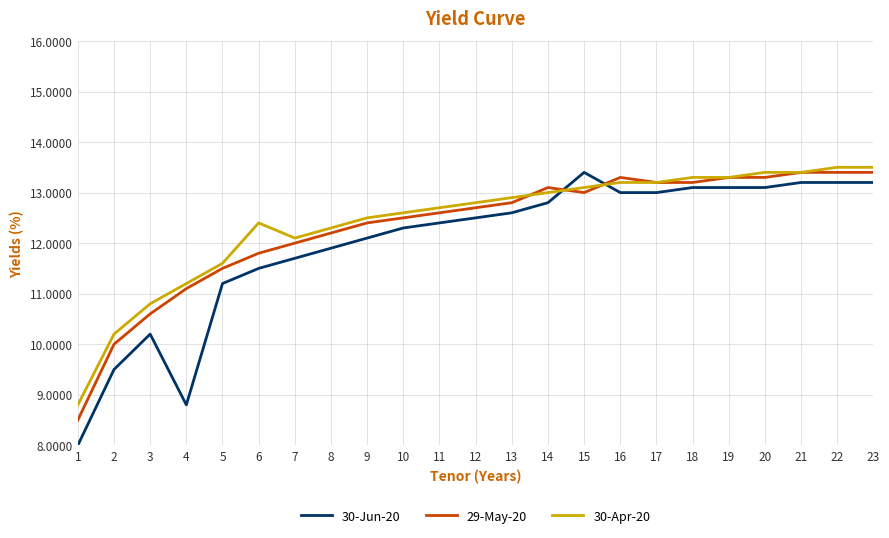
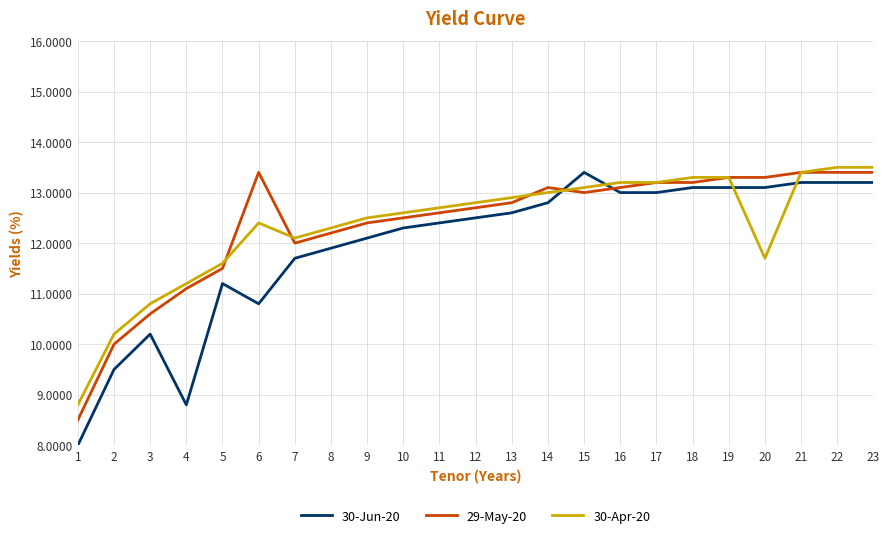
  {
    "30-Jun-20": {
      "1": 8.0,
      "2": 9.5,
      "3": 10.2,
      "4": 8.8,
      "5": 11.2,
-     "6": 11.5,
+     "6": 10.8,
      "7": 11.7,
      "8": 11.9,
      "9": 12.1,
      "10": 12.3,
      "11": 12.4,
      "12": 12.5,
      "13": 12.6,
      "14": 12.8,
      "15": 13.4,
      "16": 13.0,
      "17": 13.0,
      "18": 13.1,
      "19": 13.1,
      "20": 13.1,
      "21": 13.2,
      "22": 13.2,
      "23": 13.2
    },
    "29-May-20": {
      "1": 8.5,
      "2": 10.0,
      "3": 10.6,
      "4": 11.1,
      "5": 11.5,
-     "6": 11.8,
+     "6": 13.4,
      "7": 12.0,
      "8": 12.2,
      "9": 12.4,
      "10": 12.5,
      "11": 12.6,
      "12": 12.7,
      "13": 12.8,
      "14": 13.1,
      "15": 13.0,
-     "16": 13.3,
+     "16": 13.1,
      "18": 13.2,
      "20": 13.3,
      "22": 13.4,
      "23": 13.4
    },
    "30-Apr-20": {
      "1": 8.8,
      "2": 10.2,
      "3": 10.8,
      "4": 11.2,
      "5": 11.6,
      "6": 12.4,
      "7": 12.1,
      "8": 12.3,
      "9": 12.5,
      "10": 12.6,
      "11": 12.7,
      "12": 12.8,
      "13": 12.9,
      "14": 13.0,
      "15": 13.1,
      "16": 13.2,
      "18": 13.3,
-     "20": 13.4,
+     "20": 11.7,
      "22": 13.5,
      "23": 13.5
    }
  }
